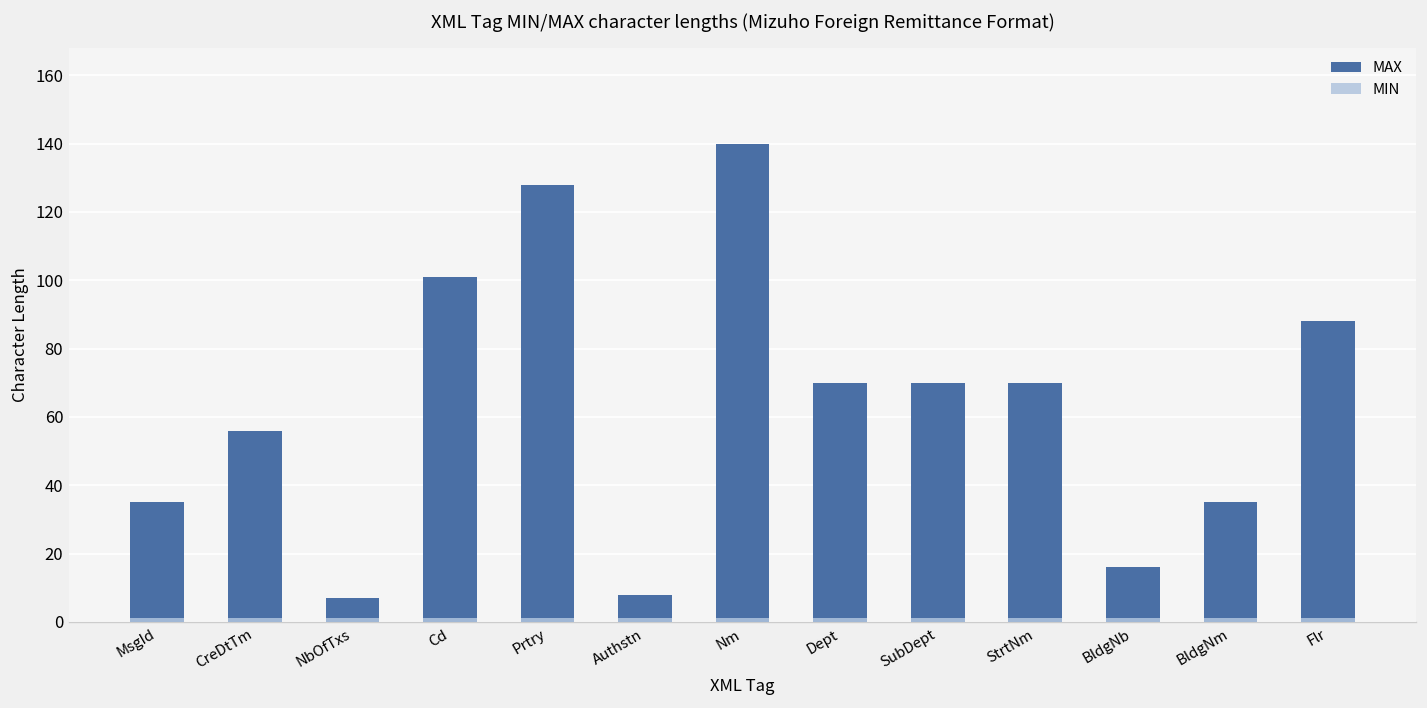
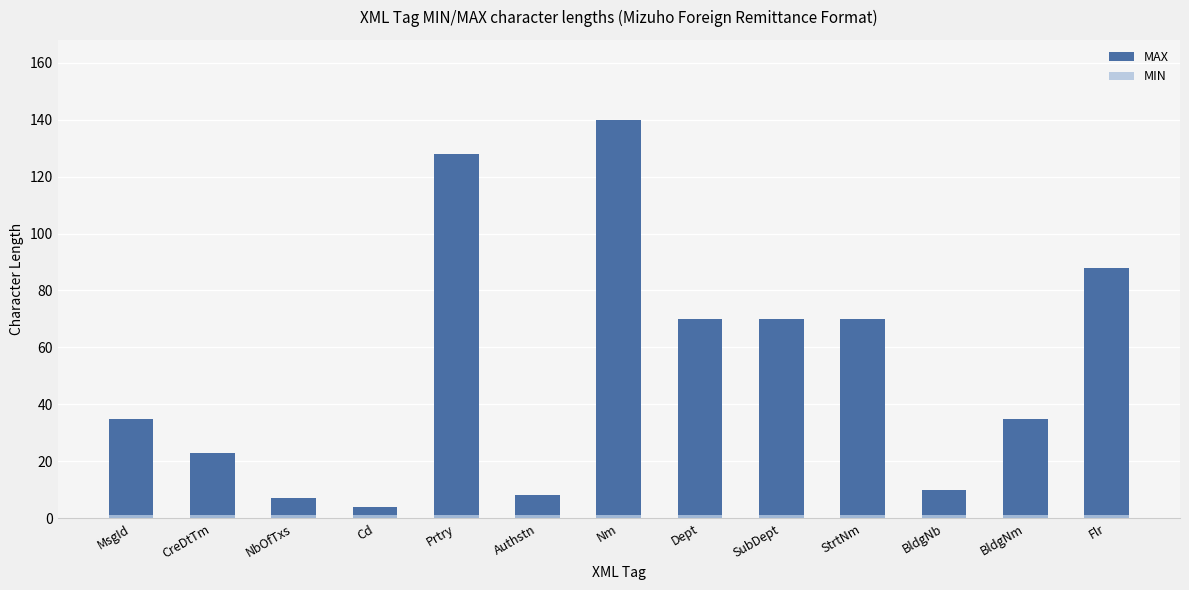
  {
    "MAX": {
      "MsgId": 35,
-     "CreDtTm": 56,
+     "CreDtTm": 23,
      "NbOfTxs": 7,
-     "Cd": 101,
+     "Cd": 4,
      "Prtry": 128,
      "Authstn": 8,
      "Nm": 140,
      "Dept": 70,
      "SubDept": 70,
      "StrtNm": 70,
-     "BldgNb": 16,
+     "BldgNb": 10,
      "BldgNm": 35,
      "Flr": 88
    }
  }
